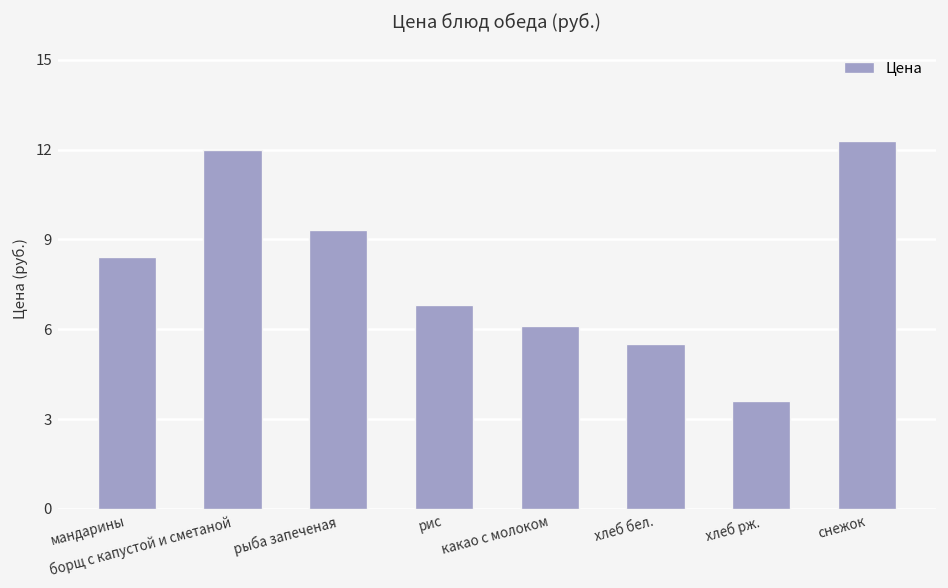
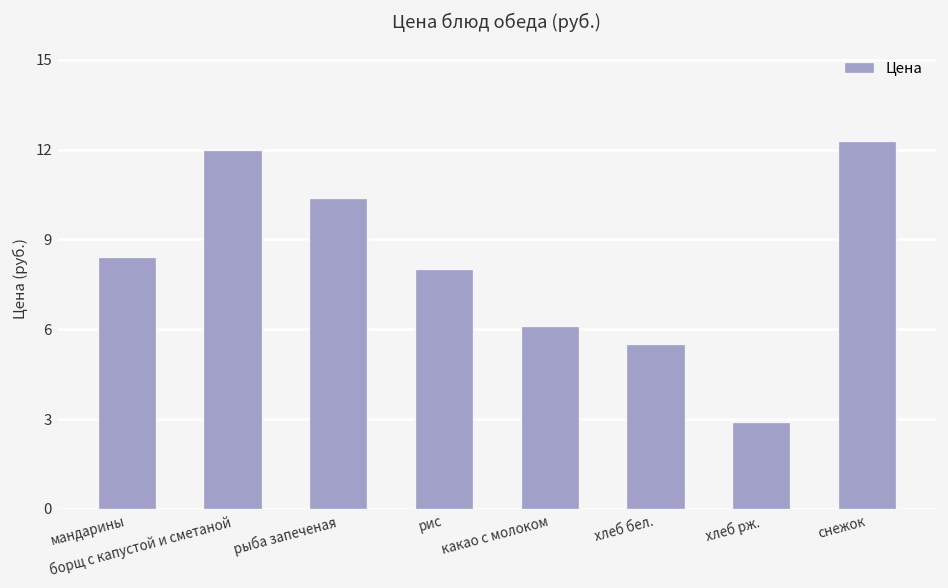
  {
    "мандарины": 8.4,
    "борщ с капустой и сметаной": 12.0,
-   "рыба запеченая": 9.3,
-   "рис": 6.8,
+   "рыба запеченая": 10.4,
+   "рис": 8.0,
    "какао с молоком": 6.1,
    "хлеб бел.": 5.5,
-   "хлеб рж.": 3.6,
+   "хлеб рж.": 2.9,
    "снежок": 12.3
  }
